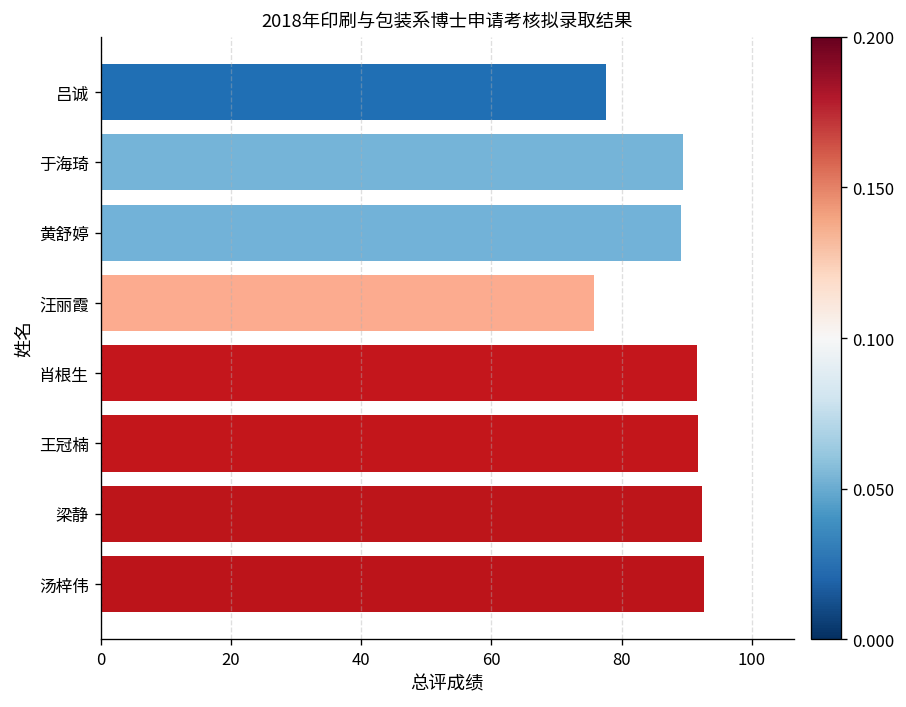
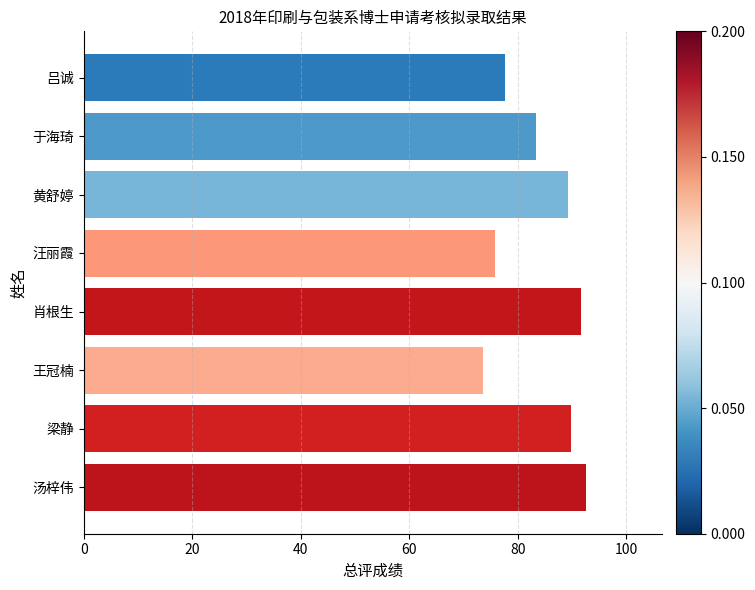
  {
    "吕诚": 78,
-   "于海琦": 90,
+   "于海琦": 83,
    "黄舒婷": 89,
    "汪丽霞": 76,
    "肖根生": 92,
-   "王冠楠": 92,
-   "梁静": 92,
+   "王冠楠": 74,
+   "梁静": 90,
    "汤梓伟": 93
  }
